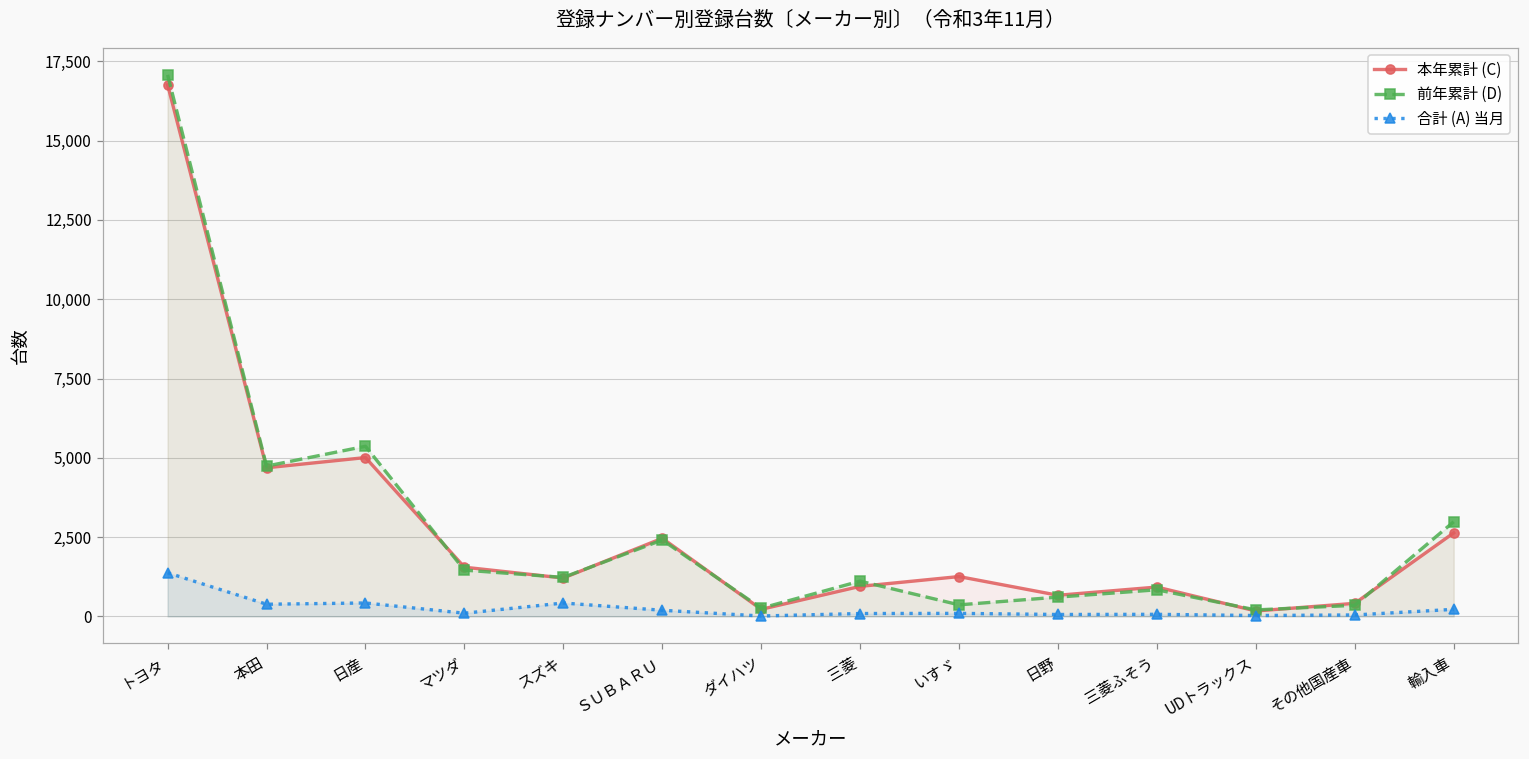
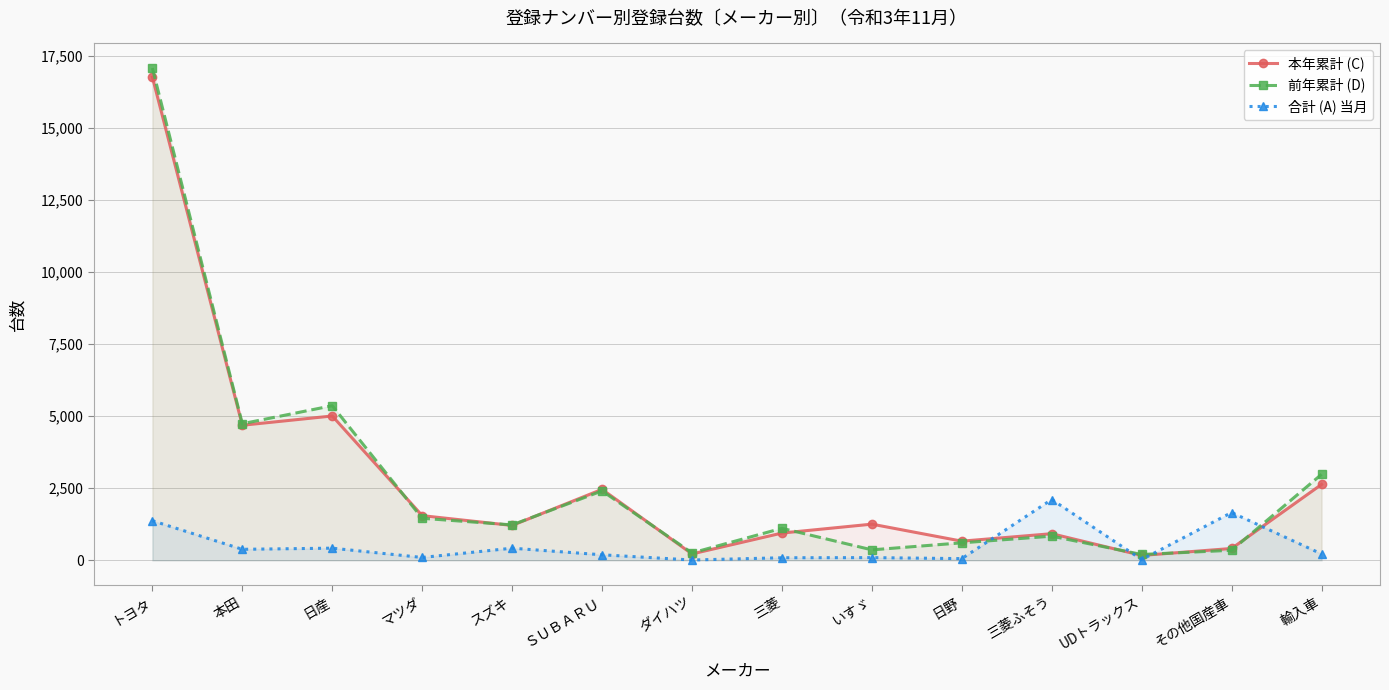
  {
    "本年累計 (C)": {
      "トヨタ": "16,800",
      "日産": "5,000",
      "マツダ": "1,500",
      "三菱": "900",
      "いすゞ": "1,300",
      "輸入車": "2,600"
    },
    "前年累計 (D)": {
      "トヨタ": "17,100",
      "日産": "5,400",
      "マツダ": "1,500",
      "三菱": "1,100",
      "いすゞ": "400",
      "輸入車": "3,000"
    },
    "合計 (A) 当月": {
      "トヨタ": "1,400",
      "本田": "400",
      "日産": "400",
      "マツダ": "100",
      "スズキ": "400",
      "ＳＵＢＡＲＵ": "200",
      "ダイハツ": "0",
      "三菱": "100",
      "いすゞ": "100",
      "日野": "100",
-     "三菱ふそう": "100",
+     "三菱ふそう": "2,100",
      "UDトラックス": "0",
-     "その他国産車": "0",
+     "その他国産車": "1,700",
      "輸入車": "200"
    }
  }
